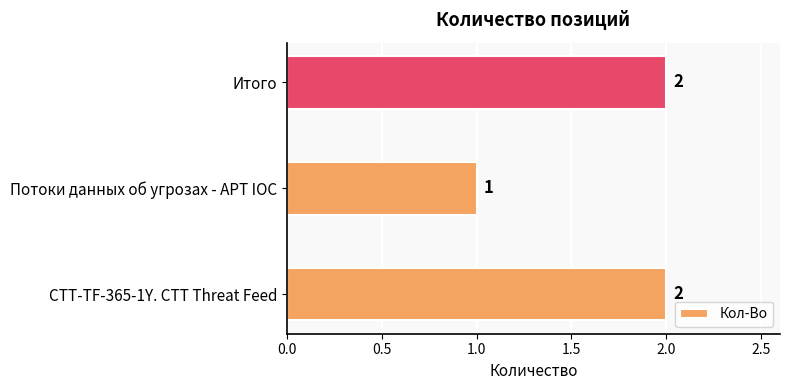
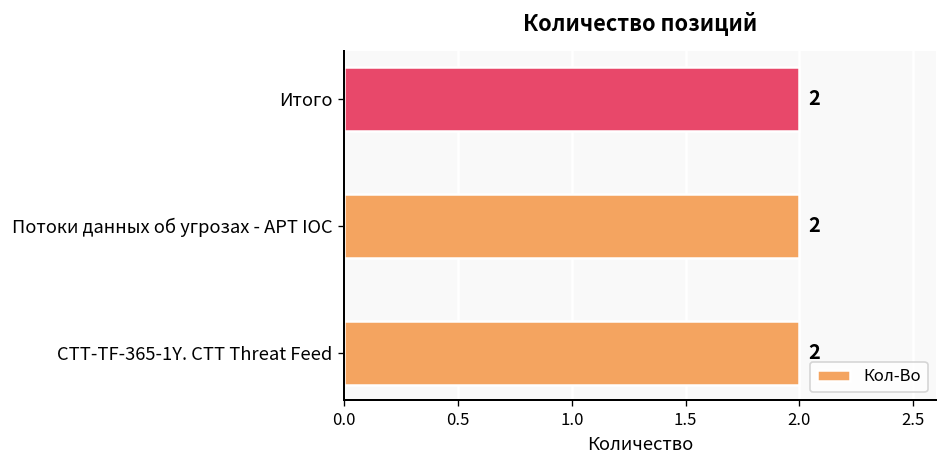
  {
    "Итого": 2,
-   "Потоки данных об угрозах - APT IOC": 1
+   "Потоки данных об угрозах - APT IOC": 2
  }
